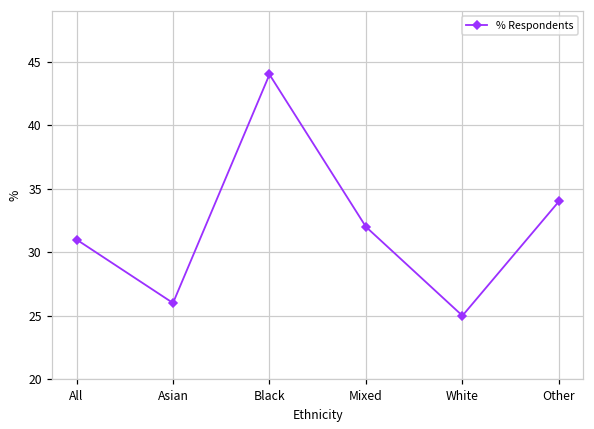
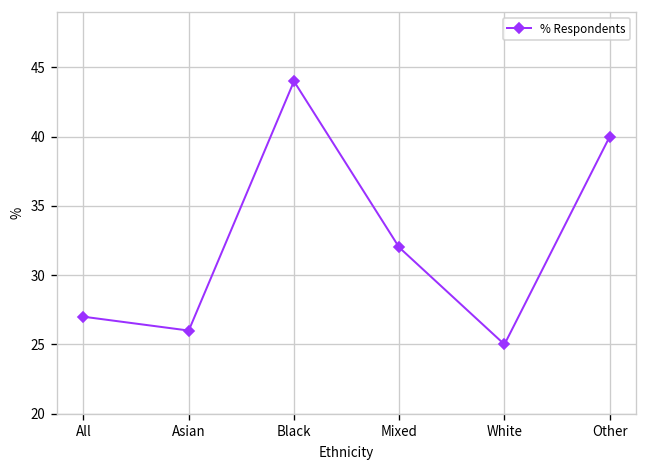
  {
-   "All": 31,
+   "All": 27,
    "Asian": 26,
    "Black": 44,
    "Mixed": 32,
    "White": 25,
-   "Other": 34
+   "Other": 40
  }
